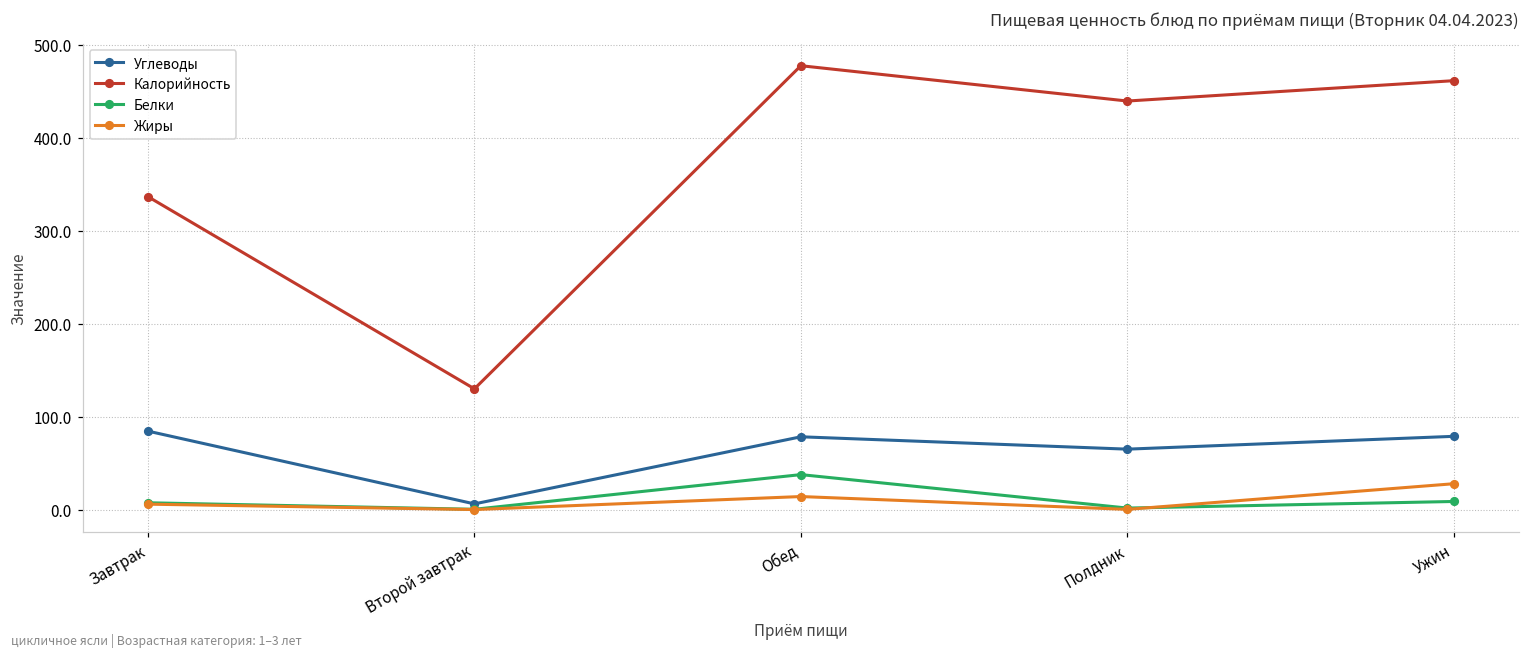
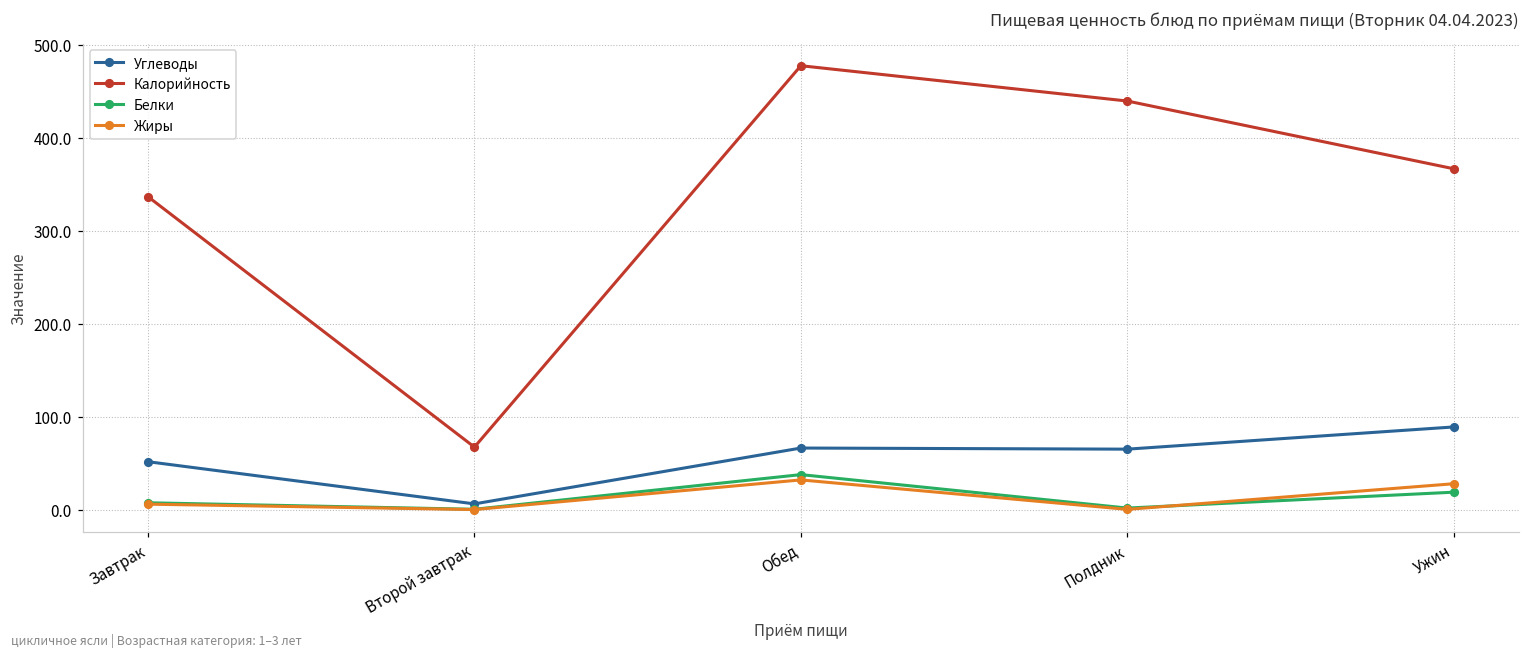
  {
    "Углеводы": {
-     "Завтрак": 80,
+     "Завтрак": 50,
      "Второй завтрак": 10,
-     "Обед": 80,
+     "Обед": 70,
      "Полдник": 70,
-     "Ужин": 80
+     "Ужин": 90
    },
    "Калорийность": {
      "Завтрак": 340,
-     "Второй завтрак": 130,
+     "Второй завтрак": 70,
      "Обед": 480,
      "Полдник": 440,
-     "Ужин": 460
+     "Ужин": 370
    },
    "Белки": {
      "Обед": 40,
-     "Ужин": 10
+     "Ужин": 20
    },
    "Жиры": {
-     "Обед": 10,
+     "Обед": 30,
      "Ужин": 30
    }
  }
